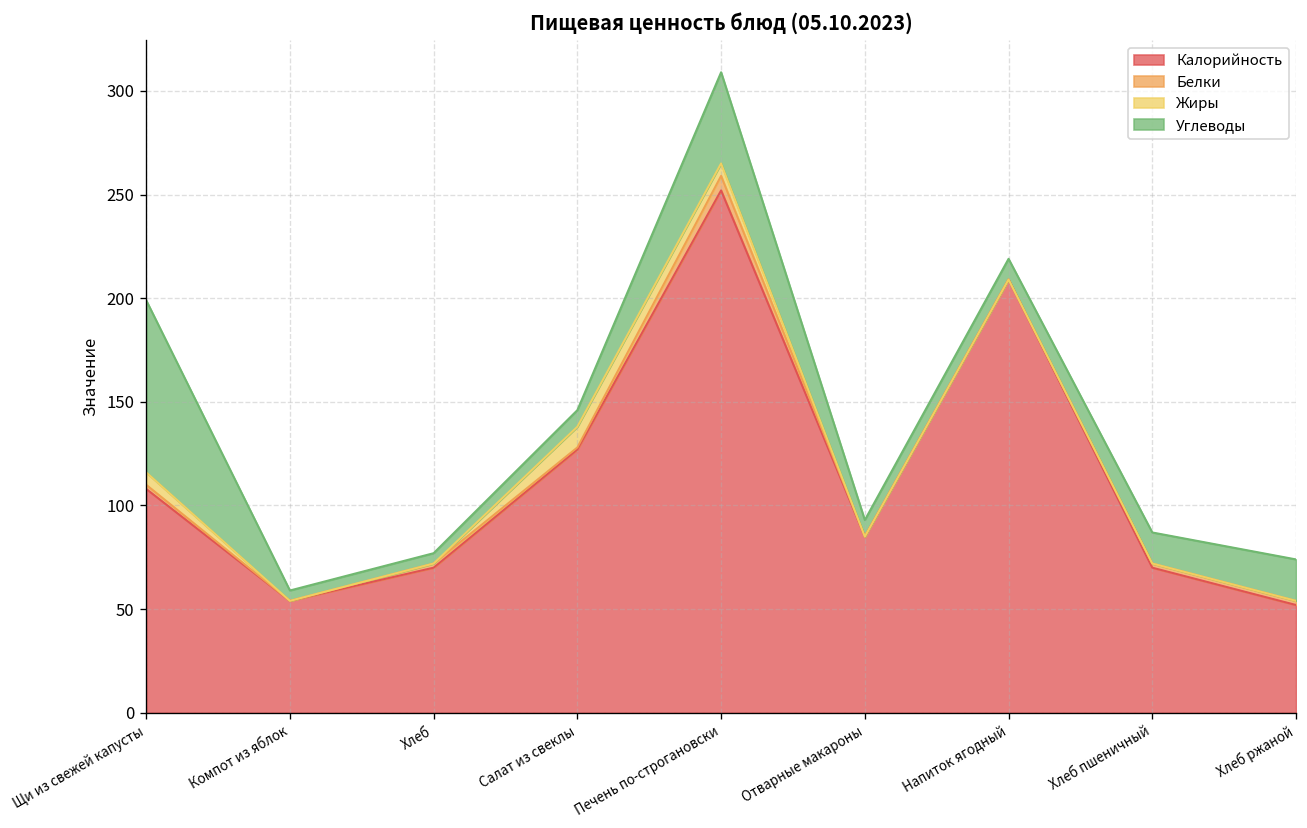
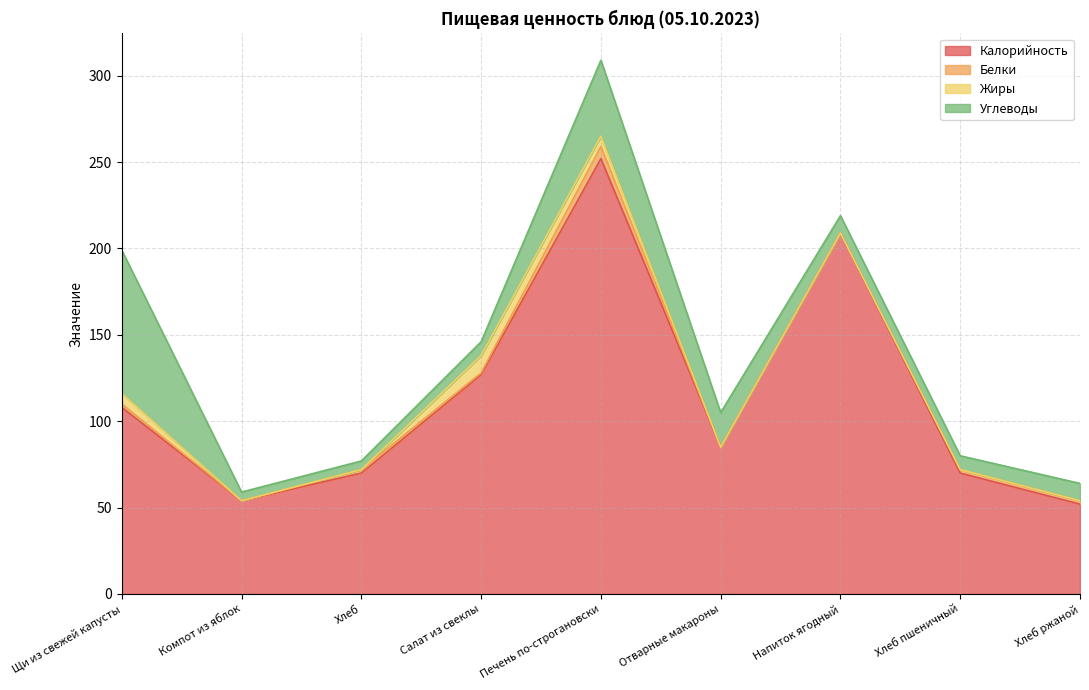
  {
    "Калорийность": {
      "Щи из свежей капусты": 108,
      "Хлеб": 70,
      "Печень по-строгановски": 252,
      "Хлеб пшеничный": 70,
      "Хлеб ржаной": 52
    },
    "Углеводы": {
      "Щи из свежей капусты": 83,
      "Компот из яблок": 5,
      "Хлеб": 5,
      "Салат из свеклы": 8,
      "Печень по-строгановски": 44,
-     "Отварные макароны": 8,
+     "Отварные макароны": 20,
      "Напиток ягодный": 10,
-     "Хлеб пшеничный": 15,
-     "Хлеб ржаной": 20
+     "Хлеб пшеничный": 8,
+     "Хлеб ржаной": 10
    }
  }
